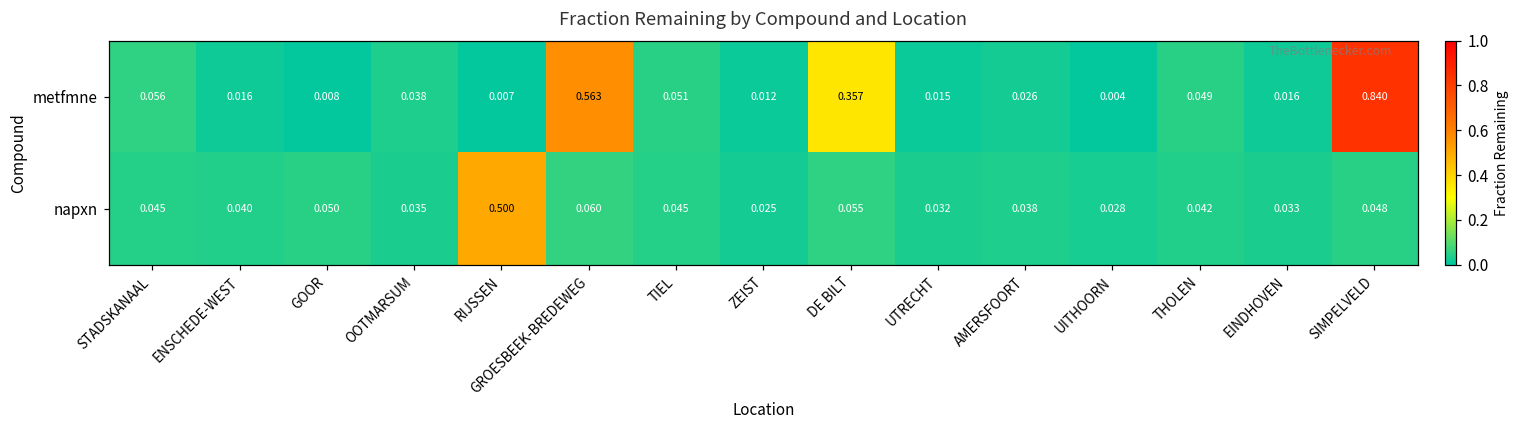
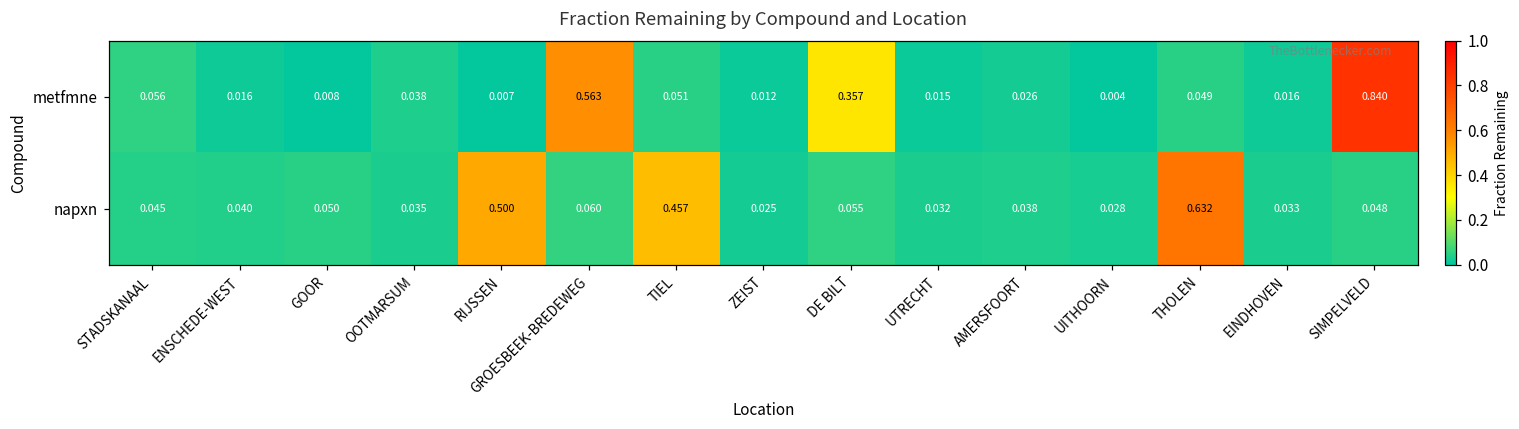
  {
    "metfmne": {
      "STADSKANAAL": 0.056,
      "ENSCHEDE-WEST": 0.016,
      "GOOR": 0.008,
      "OOTMARSUM": 0.038,
      "RIJSSEN": 0.007,
      "GROESBEEK-BREDEWEG": 0.563,
      "TIEL": 0.051,
      "ZEIST": 0.012,
      "DE BILT": 0.357,
      "UTRECHT": 0.015,
      "AMERSFOORT": 0.026,
      "UITHOORN": 0.004,
      "THOLEN": 0.049,
      "SIMPELVELD": 0.840
    },
    "napxn": {
      "STADSKANAAL": 0.045,
      "ENSCHEDE-WEST": 0.040,
      "GOOR": 0.050,
      "OOTMARSUM": 0.035,
      "RIJSSEN": 0.500,
      "GROESBEEK-BREDEWEG": 0.060,
-     "TIEL": 0.045,
+     "TIEL": 0.457,
      "ZEIST": 0.025,
      "DE BILT": 0.055,
      "UTRECHT": 0.032,
      "AMERSFOORT": 0.038,
      "UITHOORN": 0.028,
-     "THOLEN": 0.042,
+     "THOLEN": 0.632,
      "EINDHOVEN": 0.033,
      "SIMPELVELD": 0.048
    }
  }
